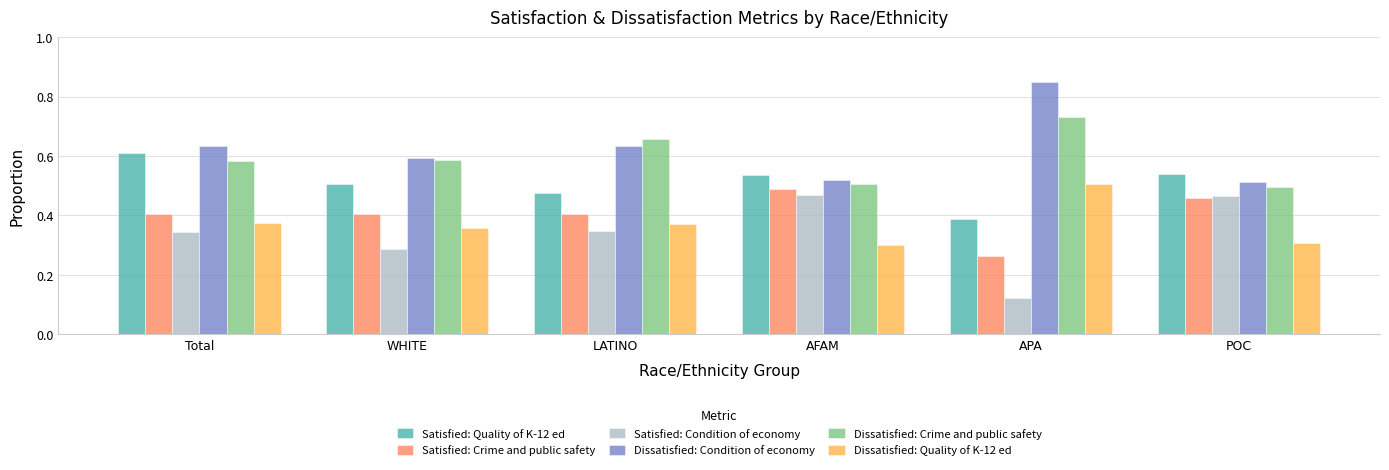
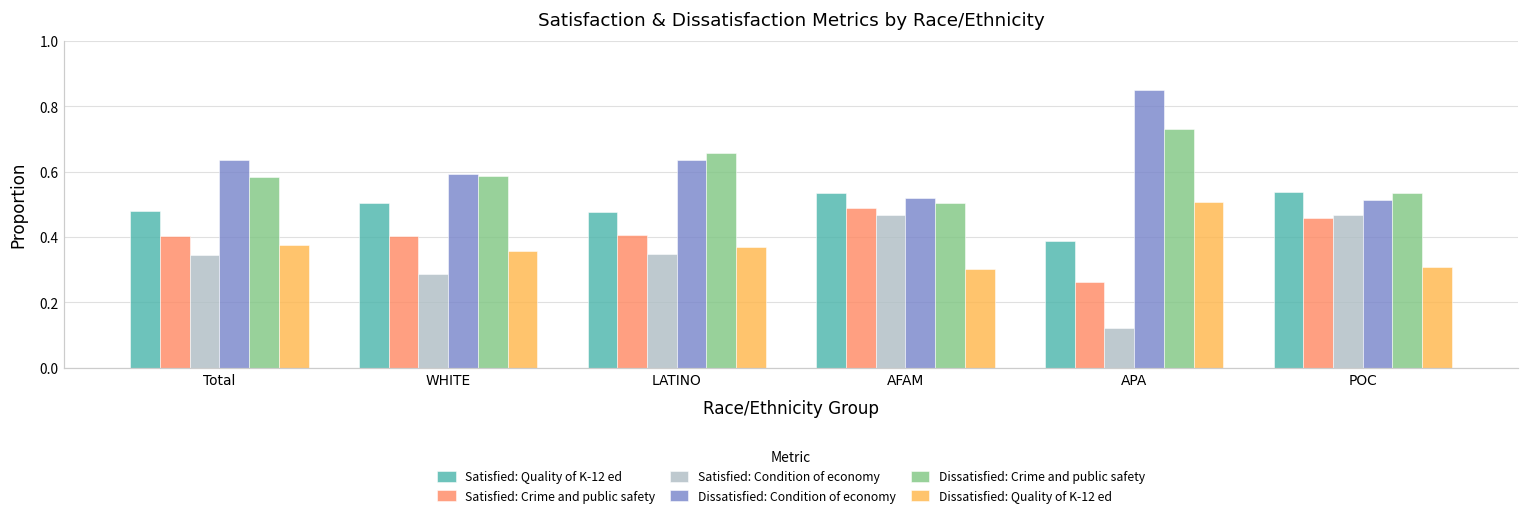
  {
    "Satisfied: Quality of K-12 ed": {
-     "Total": 0.61,
+     "Total": 0.48,
      "WHITE": 0.51,
      "LATINO": 0.48,
      "AFAM": 0.54,
      "APA": 0.39,
      "POC": 0.54
    },
    "Satisfied: Condition of economy": {
      "Total": 0.34,
      "WHITE": 0.29,
      "LATINO": 0.35,
      "AFAM": 0.47,
      "APA": 0.12,
      "POC": 0.47
    },
    "Dissatisfied: Condition of economy": {
      "Total": 0.63,
      "WHITE": 0.59,
      "LATINO": 0.64,
      "AFAM": 0.52,
      "APA": 0.85,
      "POC": 0.51
    },
    "Dissatisfied: Crime and public safety": {
      "Total": 0.58,
      "WHITE": 0.59,
      "LATINO": 0.66,
      "AFAM": 0.51,
      "APA": 0.73,
-     "POC": 0.49
+     "POC": 0.53
    }
  }
